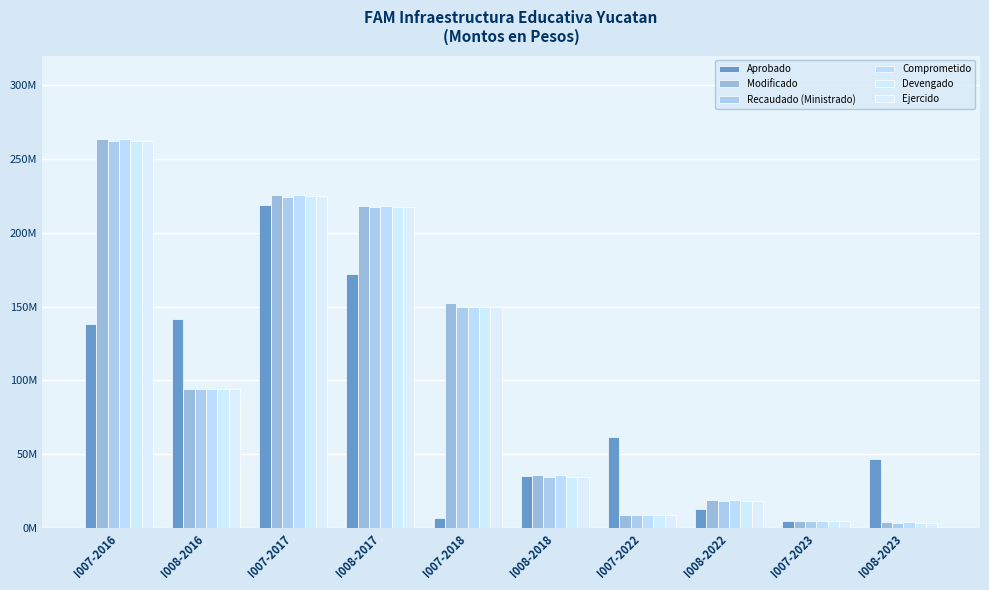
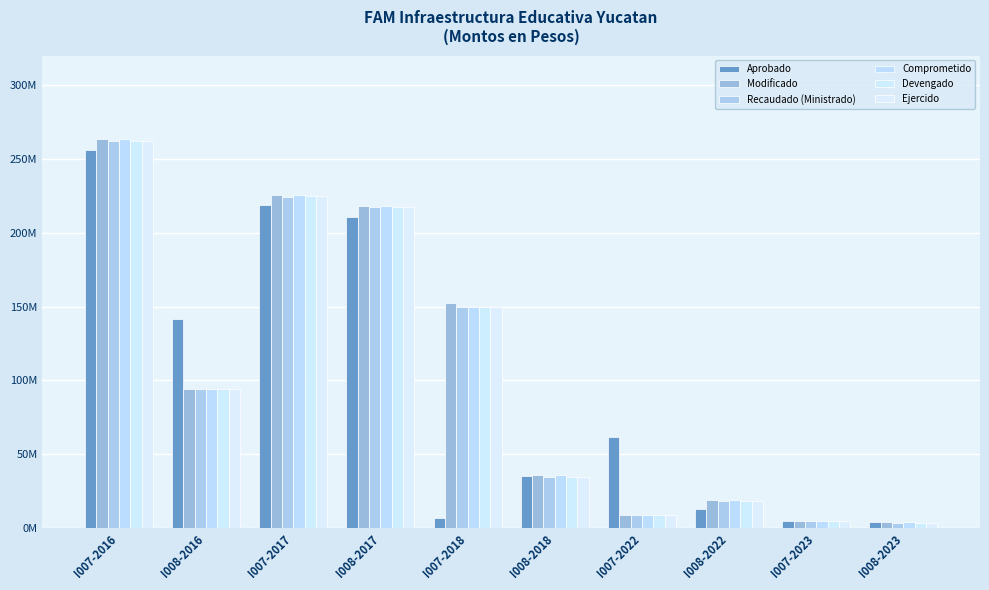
  {
    "Aprobado": {
-     "I007-2016": 138000000,
+     "I007-2016": 256000000,
      "I008-2016": 141000000,
      "I007-2017": 219000000,
-     "I008-2017": 172000000,
+     "I008-2017": 211000000,
      "I007-2018": 7000000,
      "I008-2018": 35000000,
      "I007-2022": 62000000,
      "I008-2022": 13000000,
      "I007-2023": 5000000,
-     "I008-2023": 47000000
+     "I008-2023": 4000000
    }
  }
